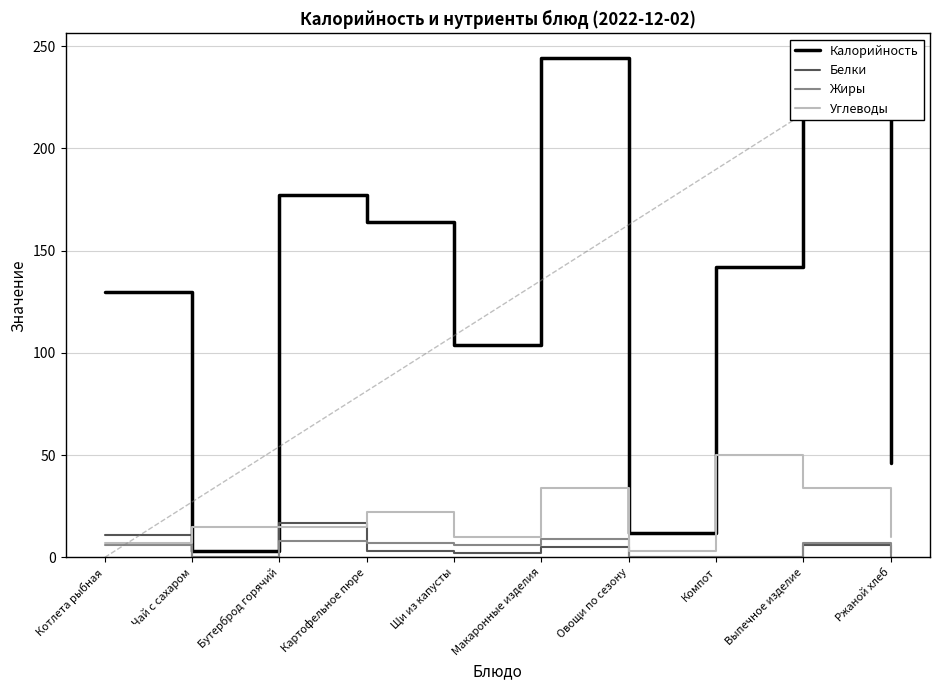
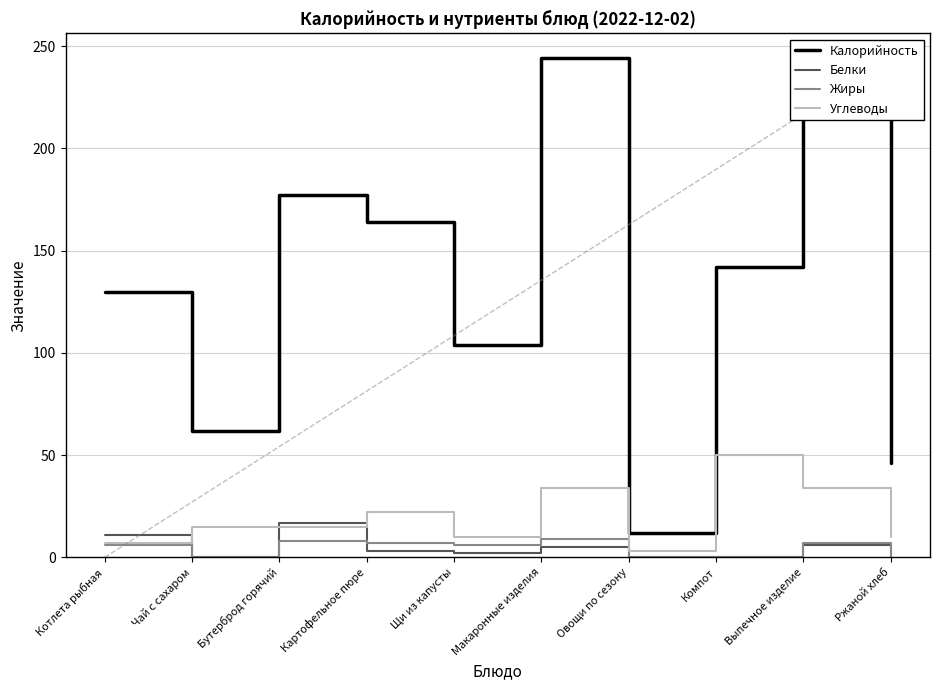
  {
    "Калорийность": {
      "Котлета рыбная": 130,
-     "Чай с сахаром": 3,
+     "Чай с сахаром": 62,
      "Бутерброд горячий": 177,
      "Картофельное пюре": 164,
      "Щи из капусты": 104,
      "Макаронные изделия": 244,
      "Овощи по сезону": 12,
      "Компот": 142,
      "Ржаной хлеб": 46
    },
    "Белки": {
      "Котлета рыбная": 11,
      "Бутерброд горячий": 17,
      "Картофельное пюре": 3,
      "Щи из капусты": 2,
      "Макаронные изделия": 5,
      "Ржаной хлеб": 2
    }
  }
